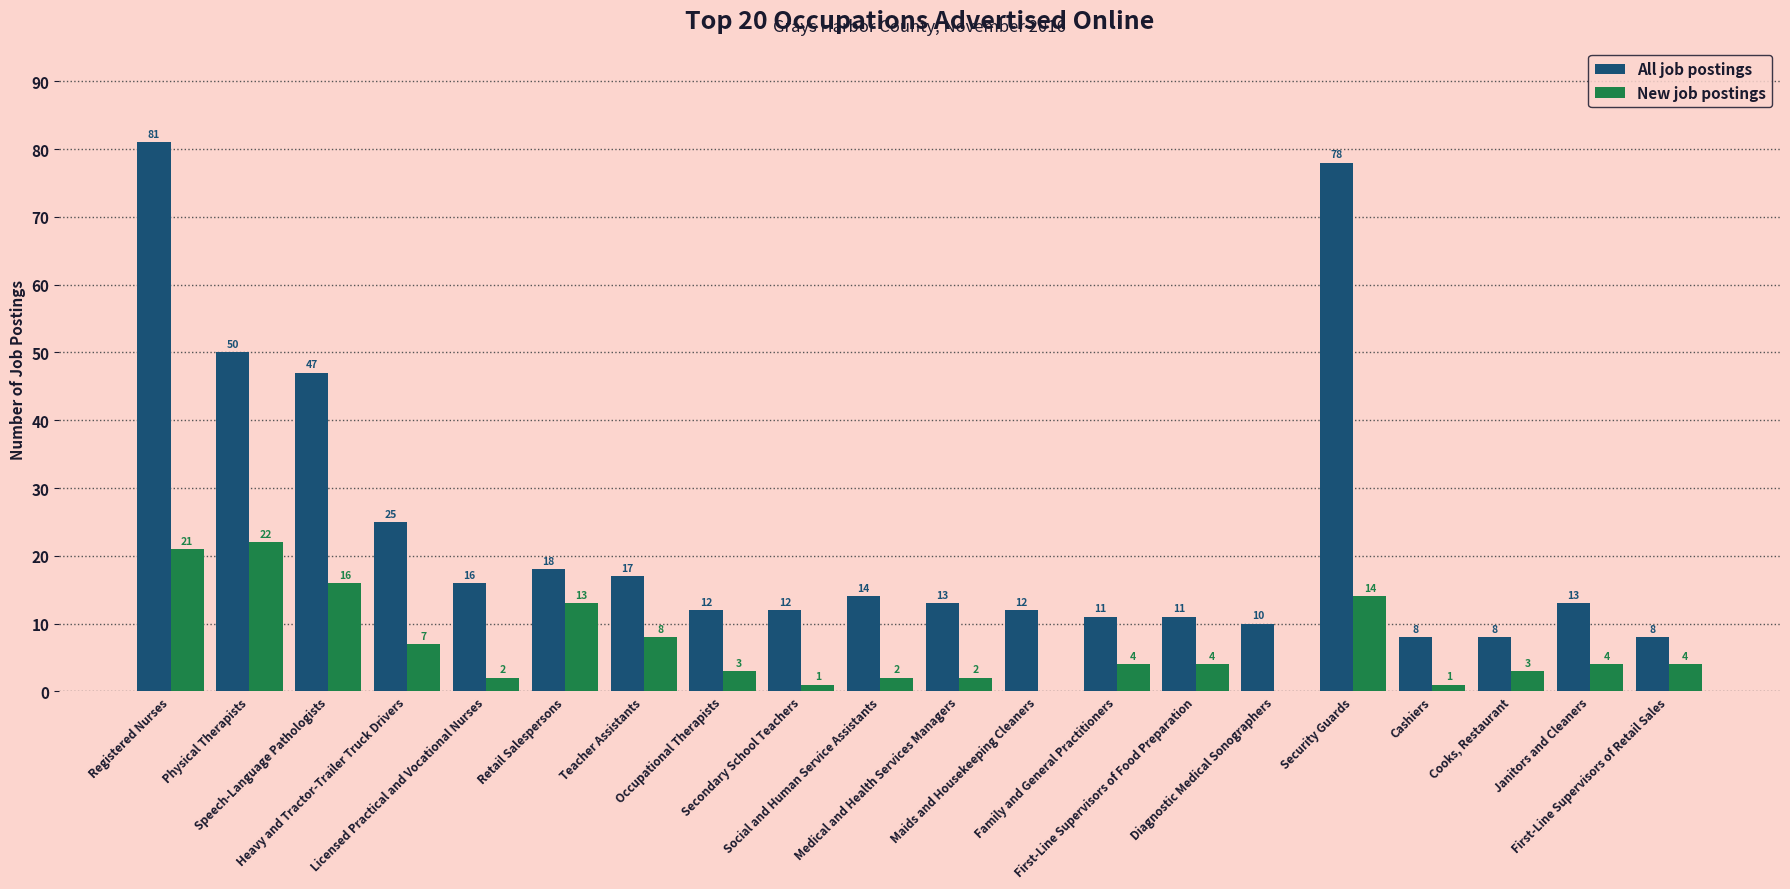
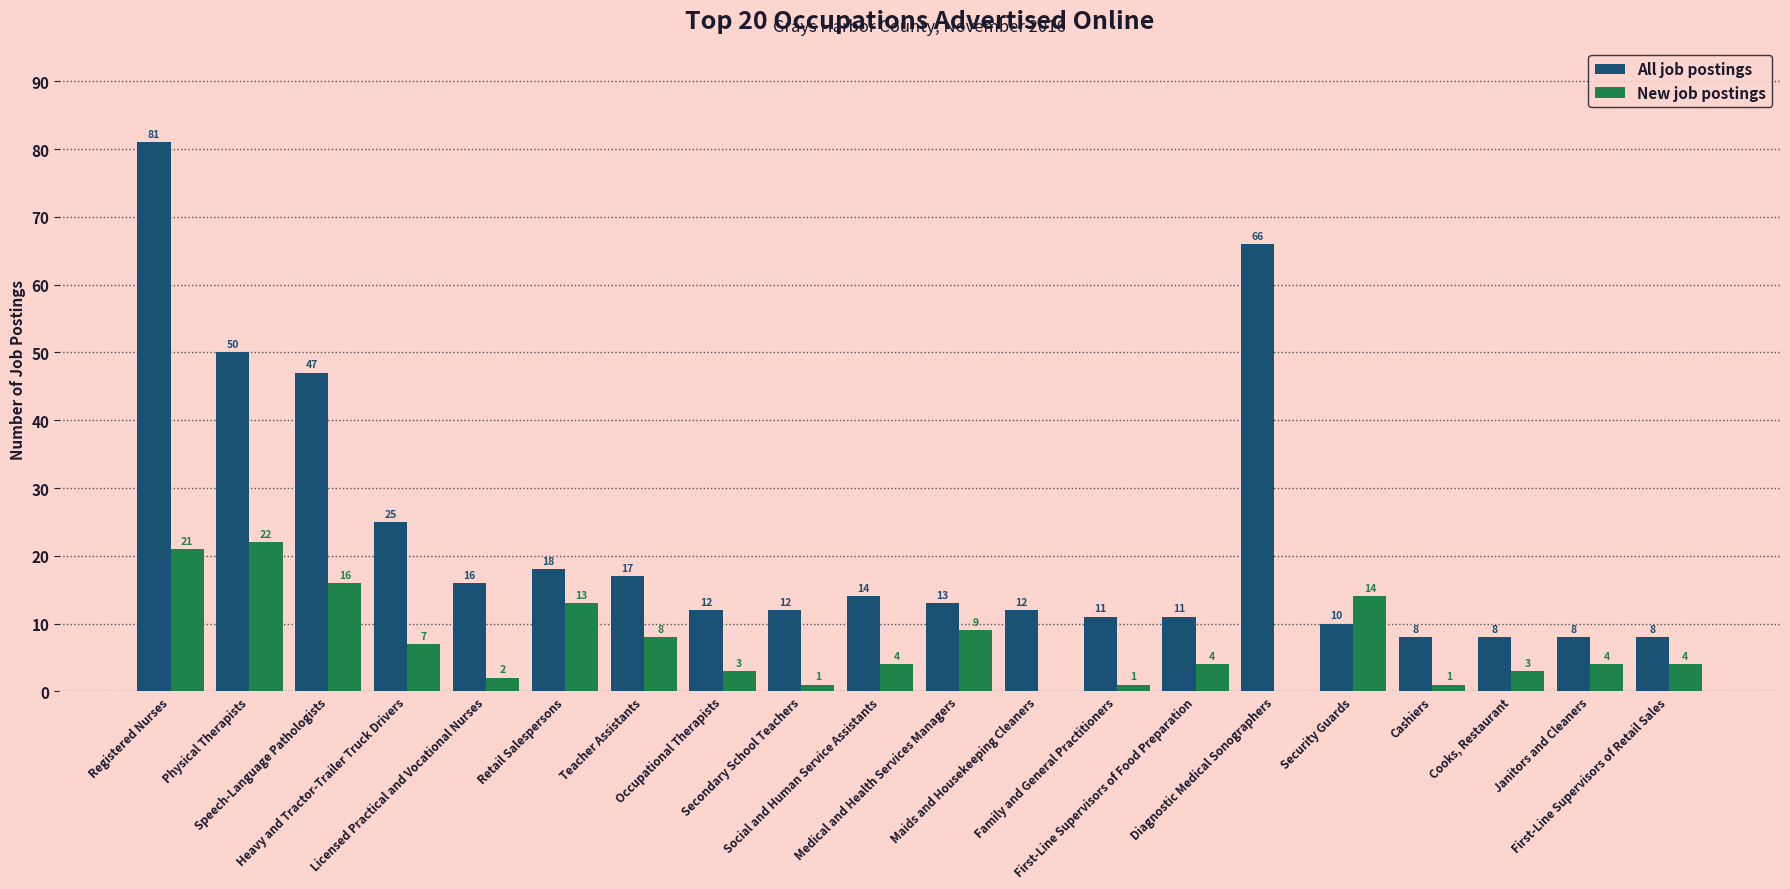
  {
    "All job postings": {
      "Registered Nurses": 81,
      "Physical Therapists": 50,
      "Speech-Language Pathologists": 47,
      "Heavy and Tractor-Trailer Truck Drivers": 25,
      "Licensed Practical and Vocational Nurses": 16,
      "Retail Salespersons": 18,
      "Teacher Assistants": 17,
      "Occupational Therapists": 12,
      "Secondary School Teachers": 12,
      "Social and Human Service Assistants": 14,
      "Medical and Health Services Managers": 13,
      "Maids and Housekeeping Cleaners": 12,
      "Family and General Practitioners": 11,
      "First-Line Supervisors of Food Preparation": 11,
-     "Diagnostic Medical Sonographers": 10,
-     "Security Guards": 78,
+     "Diagnostic Medical Sonographers": 66,
+     "Security Guards": 10,
      "Cashiers": 8,
      "Cooks, Restaurant": 8,
-     "Janitors and Cleaners": 13,
+     "Janitors and Cleaners": 8,
      "First-Line Supervisors of Retail Sales": 8
    },
    "New job postings": {
      "Registered Nurses": 21,
      "Physical Therapists": 22,
      "Speech-Language Pathologists": 16,
      "Heavy and Tractor-Trailer Truck Drivers": 7,
      "Licensed Practical and Vocational Nurses": 2,
      "Retail Salespersons": 13,
      "Teacher Assistants": 8,
      "Occupational Therapists": 3,
      "Secondary School Teachers": 1,
-     "Social and Human Service Assistants": 2,
-     "Medical and Health Services Managers": 2,
-     "Family and General Practitioners": 4,
+     "Social and Human Service Assistants": 4,
+     "Medical and Health Services Managers": 9,
+     "Family and General Practitioners": 1,
      "First-Line Supervisors of Food Preparation": 4,
      "Security Guards": 14,
      "Cashiers": 1,
      "Cooks, Restaurant": 3,
      "Janitors and Cleaners": 4,
      "First-Line Supervisors of Retail Sales": 4
    }
  }
